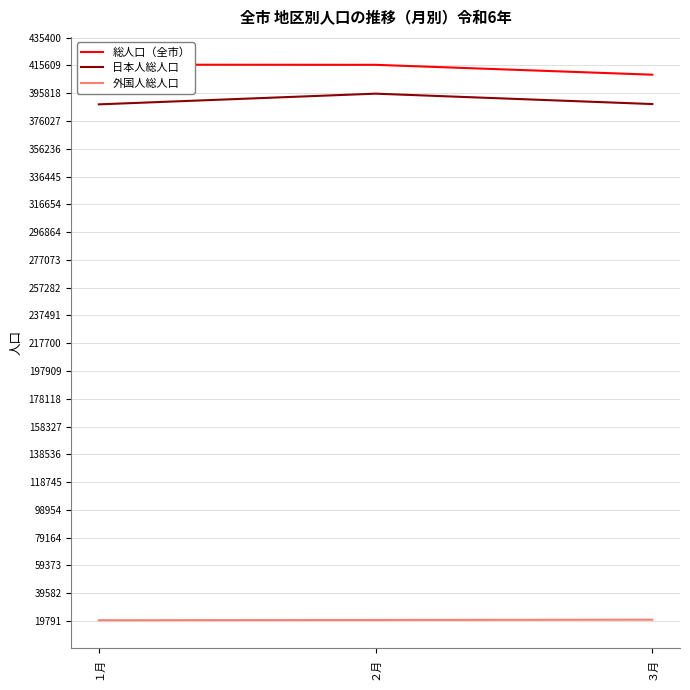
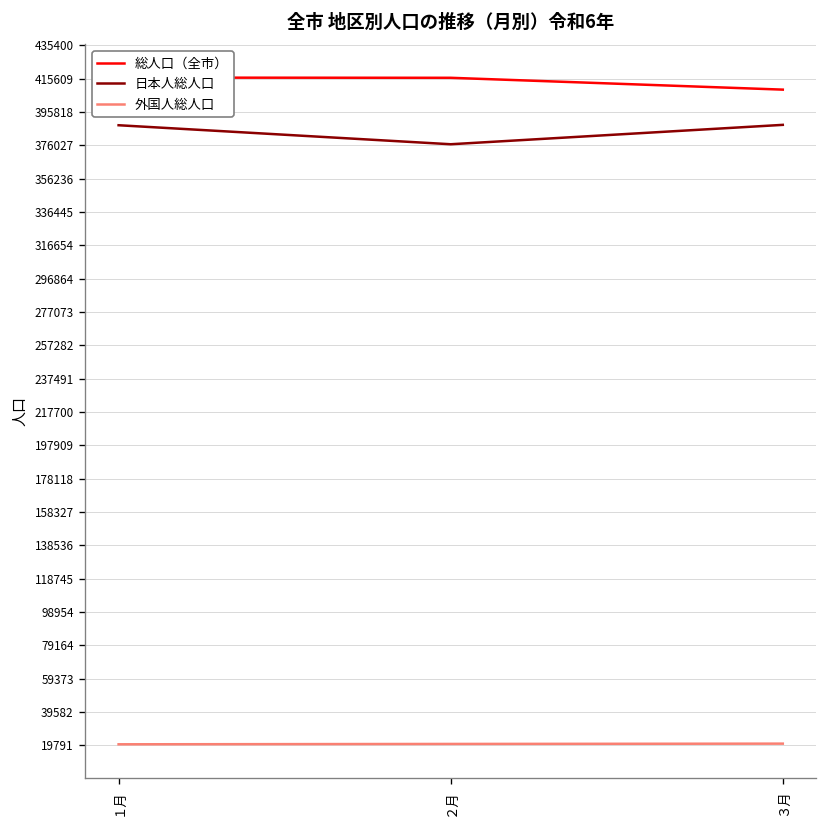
  {
    "総人口（全市）": {
      "２月": 416000,
      "３月": 409000
    },
    "日本人総人口": {
      "１月": 388000,
-     "２月": 395000,
+     "２月": 377000,
      "３月": 388000
    },
    "外国人総人口": {
      "１月": 20000,
      "２月": 21000,
      "３月": 21000
    }
  }
